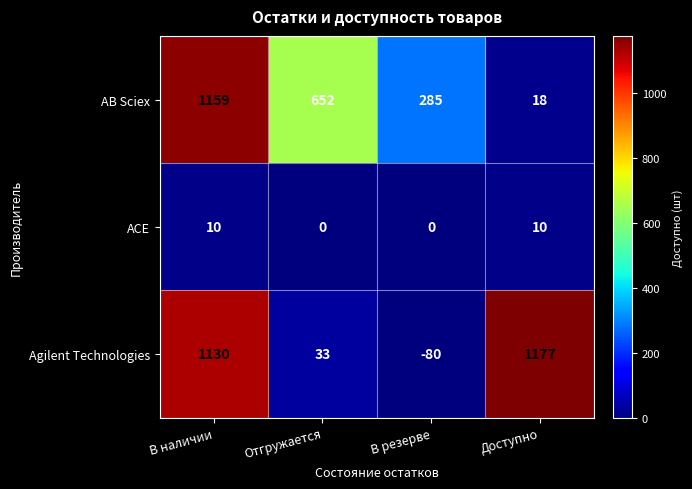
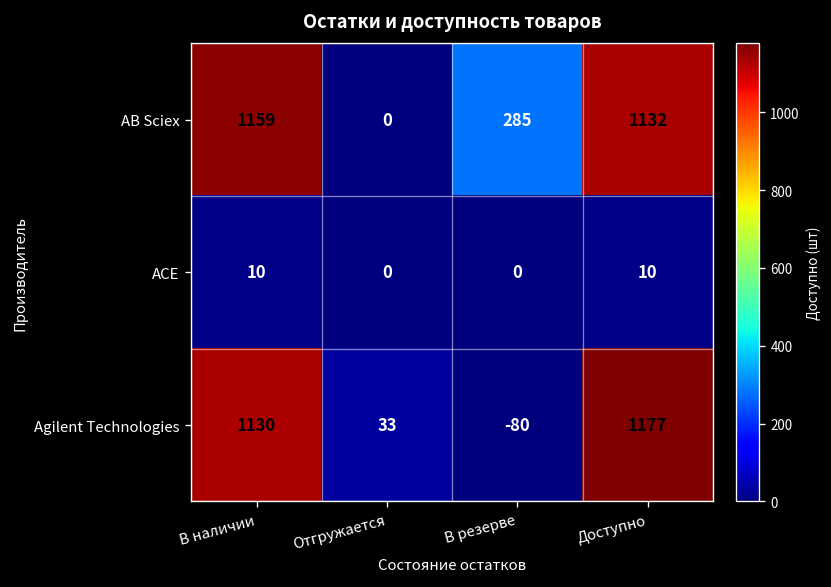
  {
    "AB Sciex": {
      "В наличии": 1159,
-     "Отгружается": 652,
+     "Отгружается": 0,
      "В резерве": 285,
-     "Доступно": 18
+     "Доступно": 1132
    },
    "ACE": {
      "В наличии": 10,
      "Отгружается": 0,
      "В резерве": 0,
      "Доступно": 10
    },
    "Agilent Technologies": {
      "В наличии": 1130,
      "Отгружается": 33,
      "В резерве": -80,
      "Доступно": 1177
    }
  }
